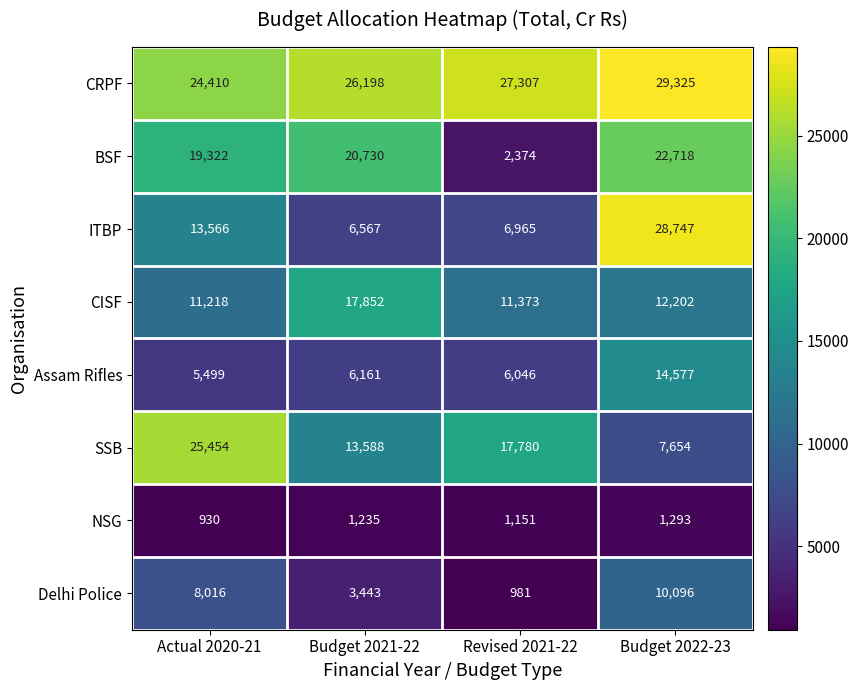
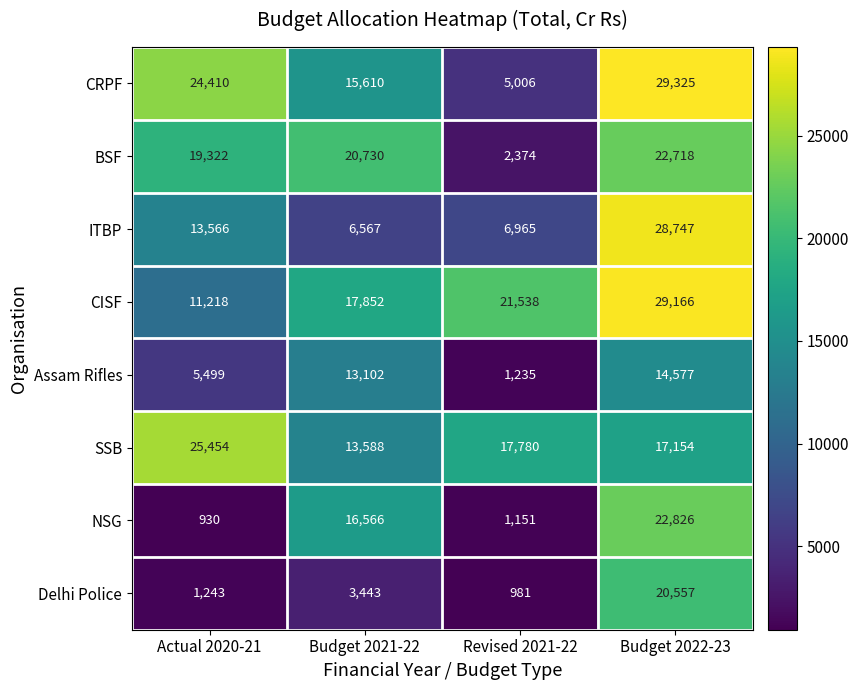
  {
    "CRPF": {
      "Actual 2020-21": "24,410",
-     "Budget 2021-22": "26,198",
-     "Revised 2021-22": "27,307",
+     "Budget 2021-22": "15,610",
+     "Revised 2021-22": "5,006",
      "Budget 2022-23": "29,325"
    },
    "BSF": {
      "Actual 2020-21": "19,322",
      "Budget 2021-22": "20,730",
      "Revised 2021-22": "2,374",
      "Budget 2022-23": "22,718"
    },
    "ITBP": {
      "Actual 2020-21": "13,566",
      "Budget 2021-22": "6,567",
      "Revised 2021-22": "6,965",
      "Budget 2022-23": "28,747"
    },
    "CISF": {
      "Actual 2020-21": "11,218",
      "Budget 2021-22": "17,852",
-     "Revised 2021-22": "11,373",
-     "Budget 2022-23": "12,202"
+     "Revised 2021-22": "21,538",
+     "Budget 2022-23": "29,166"
    },
    "Assam Rifles": {
      "Actual 2020-21": "5,499",
-     "Budget 2021-22": "6,161",
-     "Revised 2021-22": "6,046",
+     "Budget 2021-22": "13,102",
+     "Revised 2021-22": "1,235",
      "Budget 2022-23": "14,577"
    },
    "SSB": {
      "Actual 2020-21": "25,454",
      "Budget 2021-22": "13,588",
      "Revised 2021-22": "17,780",
-     "Budget 2022-23": "7,654"
+     "Budget 2022-23": "17,154"
    },
    "NSG": {
      "Actual 2020-21": "930",
-     "Budget 2021-22": "1,235",
+     "Budget 2021-22": "16,566",
      "Revised 2021-22": "1,151",
-     "Budget 2022-23": "1,293"
+     "Budget 2022-23": "22,826"
    },
    "Delhi Police": {
-     "Actual 2020-21": "8,016",
+     "Actual 2020-21": "1,243",
      "Budget 2021-22": "3,443",
      "Revised 2021-22": "981",
-     "Budget 2022-23": "10,096"
+     "Budget 2022-23": "20,557"
    }
  }
